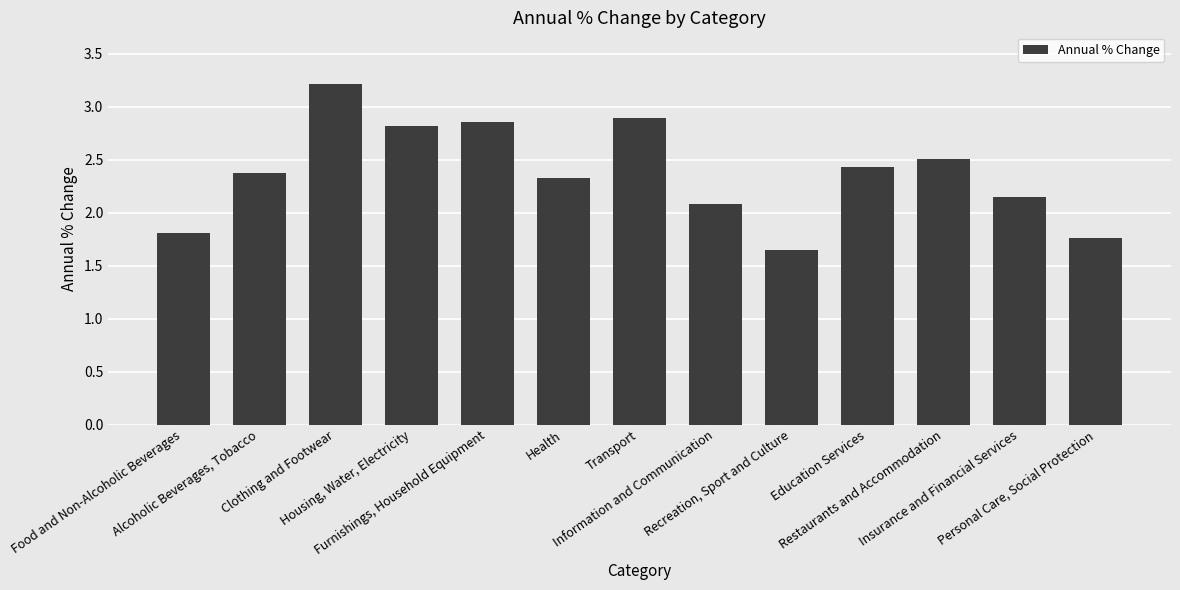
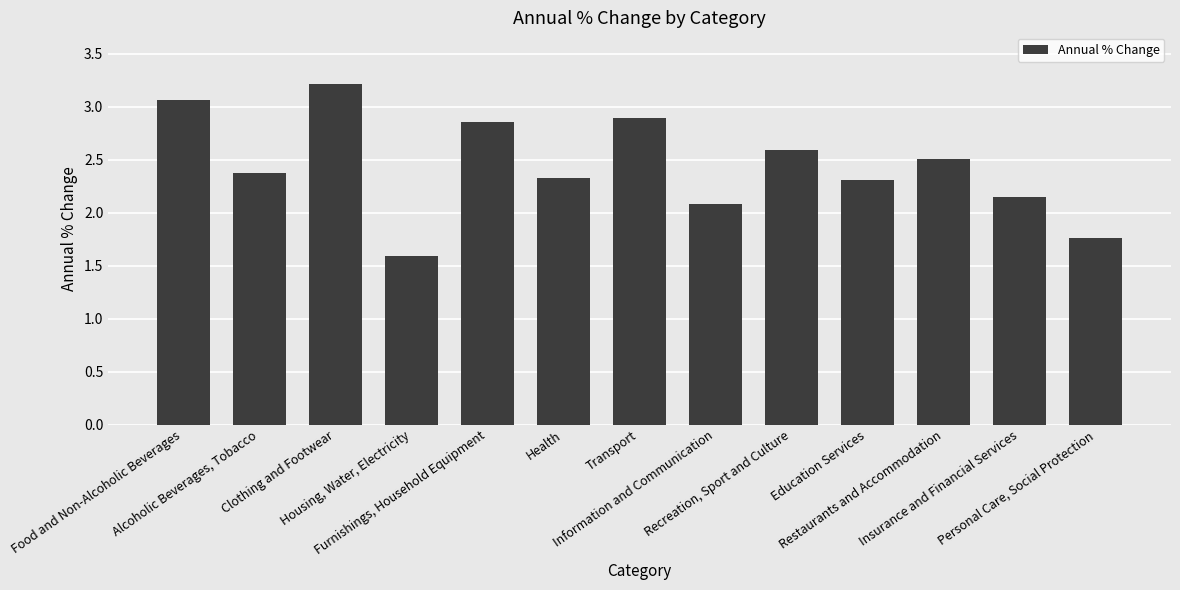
  {
-   "Food and Non-Alcoholic Beverages": 1.80,
+   "Food and Non-Alcoholic Beverages": 3.07,
    "Alcoholic Beverages, Tobacco": 2.37,
    "Clothing and Footwear": 3.22,
-   "Housing, Water, Electricity": 2.82,
+   "Housing, Water, Electricity": 1.59,
    "Furnishings, Household Equipment": 2.86,
    "Health": 2.33,
    "Transport": 2.89,
    "Information and Communication": 2.08,
-   "Recreation, Sport and Culture": 1.65,
-   "Education Services": 2.43,
+   "Recreation, Sport and Culture": 2.59,
+   "Education Services": 2.30,
    "Restaurants and Accommodation": 2.50,
    "Insurance and Financial Services": 2.15,
    "Personal Care, Social Protection": 1.76
  }
